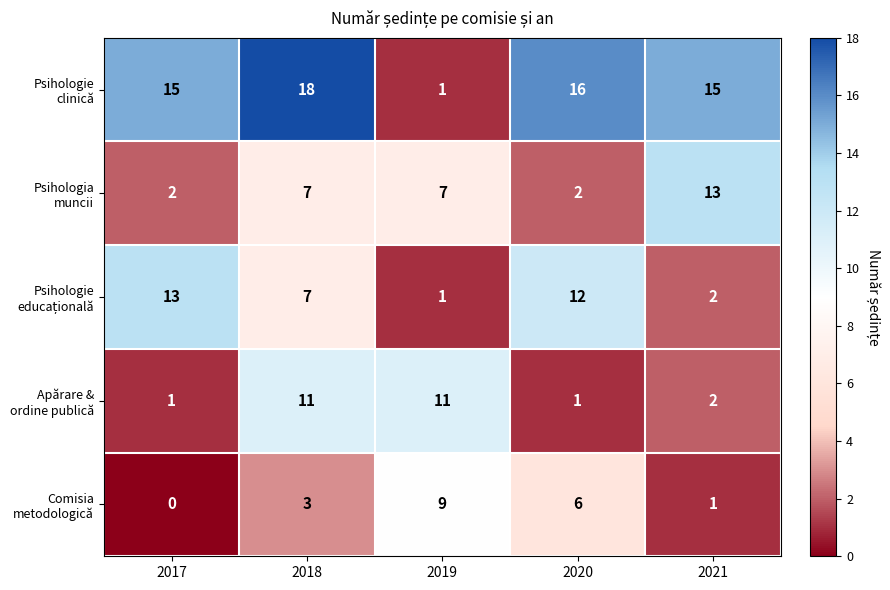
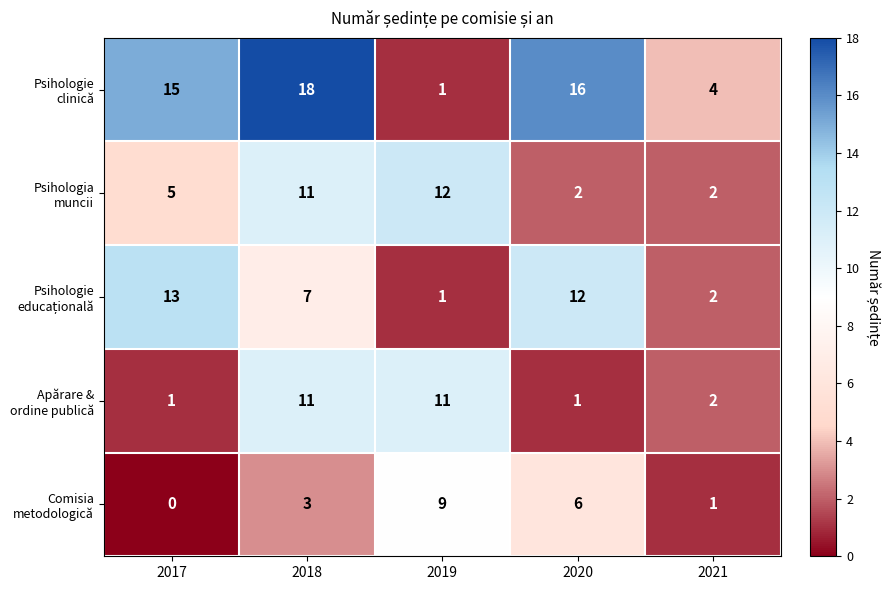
  {
    "Psihologie clinică": {
      "2017": 15,
      "2018": 18,
      "2019": 1,
      "2020": 16,
-     "2021": 15
+     "2021": 4
    },
    "Psihologia muncii": {
-     "2017": 2,
-     "2018": 7,
-     "2019": 7,
+     "2017": 5,
+     "2018": 11,
+     "2019": 12,
      "2020": 2,
-     "2021": 13
+     "2021": 2
    },
    "Psihologie educațională": {
      "2017": 13,
      "2018": 7,
      "2019": 1,
      "2020": 12,
      "2021": 2
    },
    "Apărare & ordine publică": {
      "2017": 1,
      "2018": 11,
      "2019": 11,
      "2020": 1,
      "2021": 2
    },
    "Comisia metodologică": {
      "2017": 0,
      "2018": 3,
      "2019": 9,
      "2020": 6,
      "2021": 1
    }
  }
